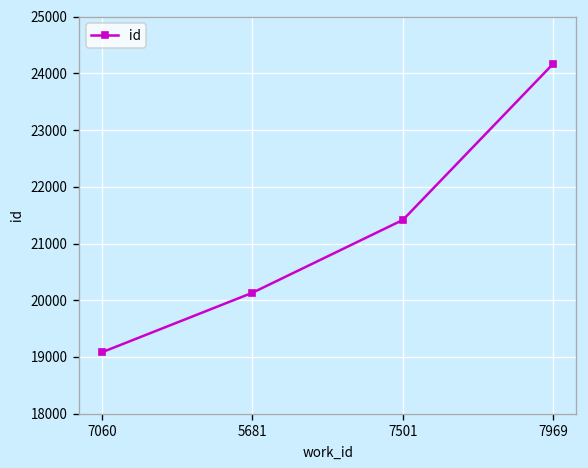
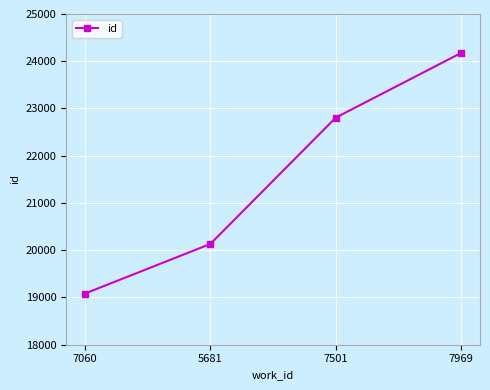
  {
    "7060": 19100,
    "5681": 20100,
-   "7501": 21400,
+   "7501": 22800,
    "7969": 24200
  }
